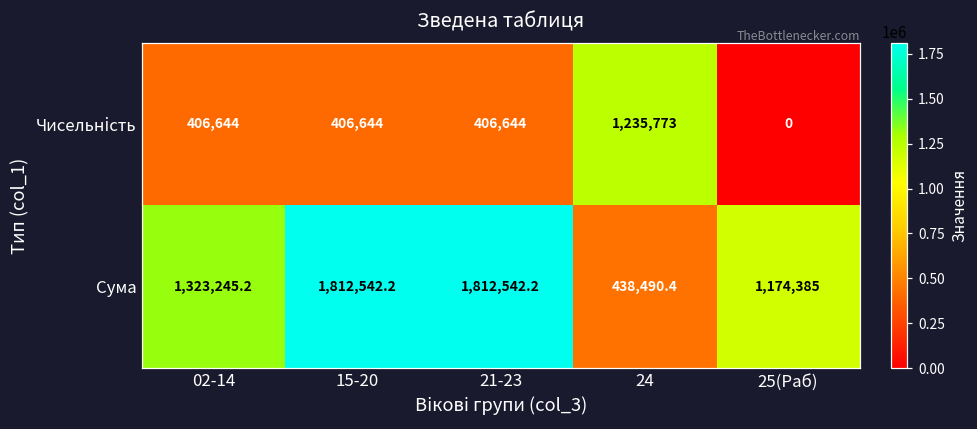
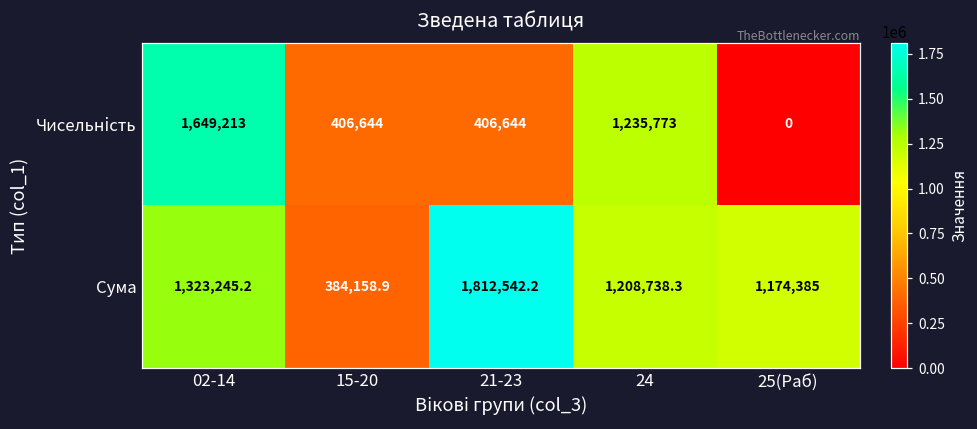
  {
    "Чисельність": {
-     "02-14": "406,644",
+     "02-14": "1,649,213",
      "15-20": "406,644",
      "21-23": "406,644",
      "24": "1,235,773",
      "25(Раб)": "0"
    },
    "Сума": {
      "02-14": "1,323,245.2",
-     "15-20": "1,812,542.2",
+     "15-20": "384,158.9",
      "21-23": "1,812,542.2",
-     "24": "438,490.4",
+     "24": "1,208,738.3",
      "25(Раб)": "1,174,385"
    }
  }
